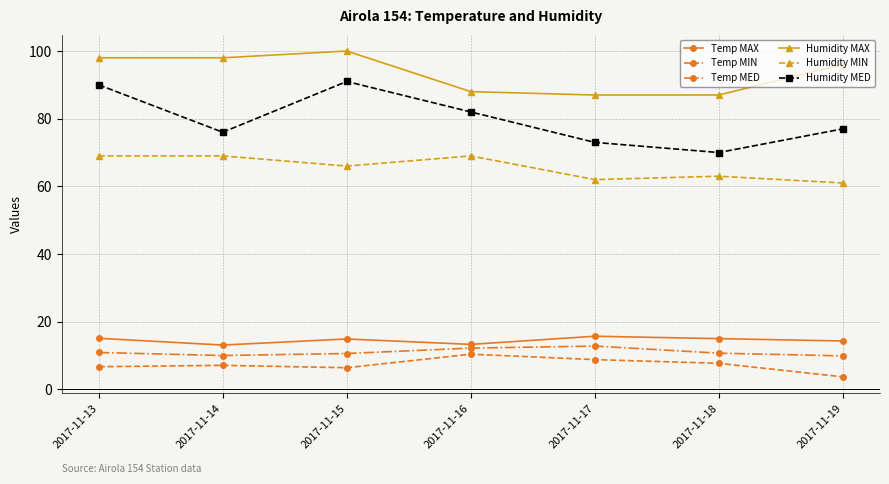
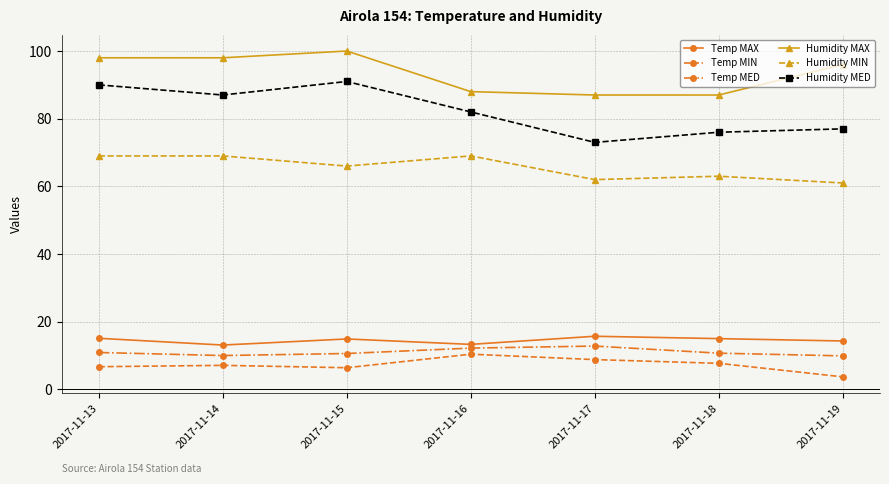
  {
    "Humidity MED": {
      "2017-11-13": 90,
-     "2017-11-14": 76,
+     "2017-11-14": 87,
      "2017-11-15": 91,
      "2017-11-16": 82,
      "2017-11-17": 73,
-     "2017-11-18": 70,
+     "2017-11-18": 76,
      "2017-11-19": 77
    }
  }
